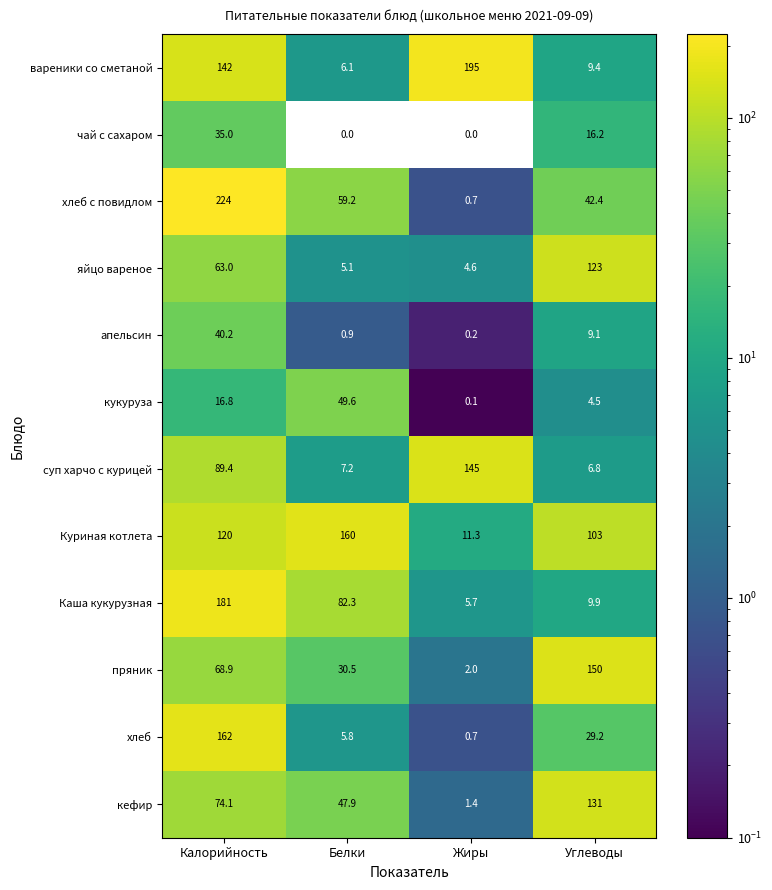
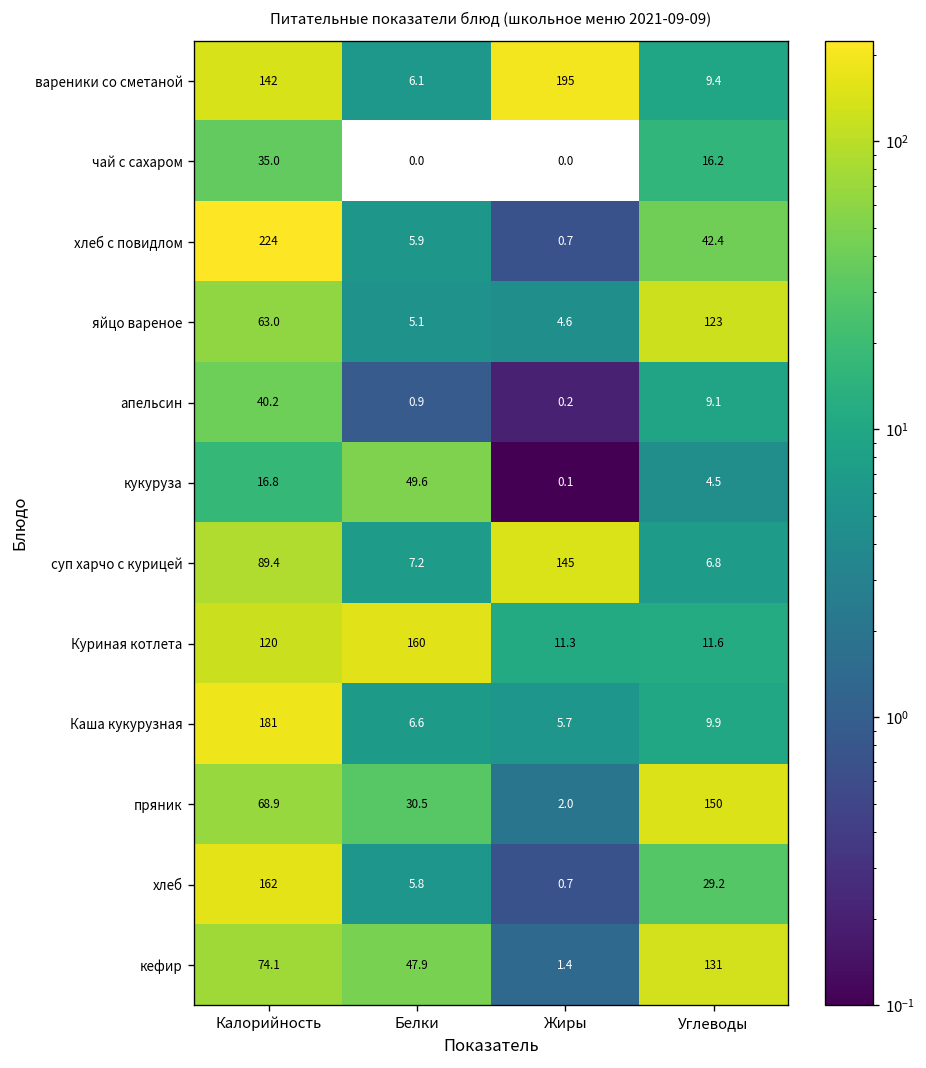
  {
    "вареники со сметаной": {
      "Калорийность": 142,
      "Белки": 6.1,
      "Жиры": 195,
      "Углеводы": 9.4
    },
    "чай с сахаром": {
      "Калорийность": 35.0,
      "Белки": 0.0,
      "Жиры": 0.0,
      "Углеводы": 16.2
    },
    "хлеб с повидлом": {
      "Калорийность": 224,
-     "Белки": 59.2,
+     "Белки": 5.9,
      "Жиры": 0.7,
      "Углеводы": 42.4
    },
    "яйцо вареное": {
      "Калорийность": 63.0,
      "Белки": 5.1,
      "Жиры": 4.6,
      "Углеводы": 123
    },
    "апельсин": {
      "Калорийность": 40.2,
      "Белки": 0.9,
      "Жиры": 0.2,
      "Углеводы": 9.1
    },
    "кукуруза": {
      "Калорийность": 16.8,
      "Белки": 49.6,
      "Жиры": 0.1,
      "Углеводы": 4.5
    },
    "суп харчо с курицей": {
      "Калорийность": 89.4,
      "Белки": 7.2,
      "Жиры": 145,
      "Углеводы": 6.8
    },
    "Куриная котлета": {
      "Калорийность": 120,
      "Белки": 160,
      "Жиры": 11.3,
-     "Углеводы": 103
+     "Углеводы": 11.6
    },
    "Каша кукурузная": {
      "Калорийность": 181,
-     "Белки": 82.3,
+     "Белки": 6.6,
      "Жиры": 5.7,
      "Углеводы": 9.9
    },
    "пряник": {
      "Калорийность": 68.9,
      "Белки": 30.5,
      "Жиры": 2.0,
      "Углеводы": 150
    },
    "хлеб": {
      "Калорийность": 162,
      "Белки": 5.8,
      "Жиры": 0.7,
      "Углеводы": 29.2
    },
    "кефир": {
      "Калорийность": 74.1,
      "Белки": 47.9,
      "Жиры": 1.4,
      "Углеводы": 131
    }
  }
